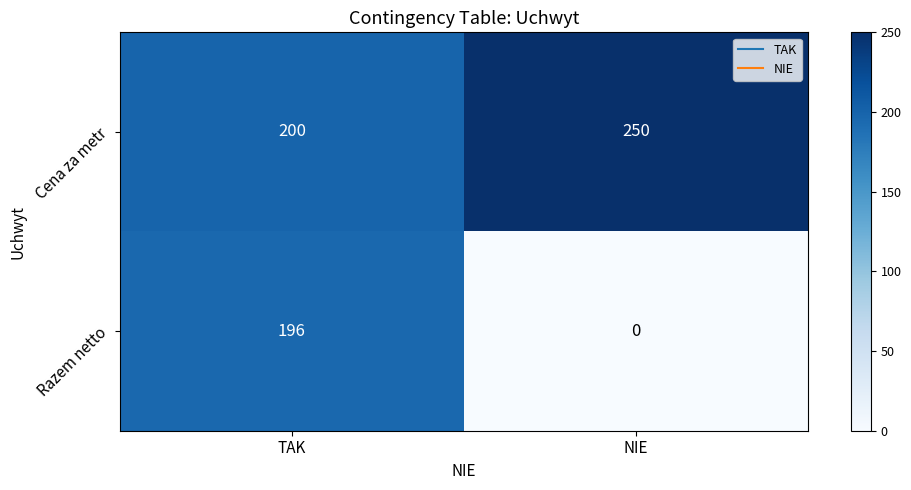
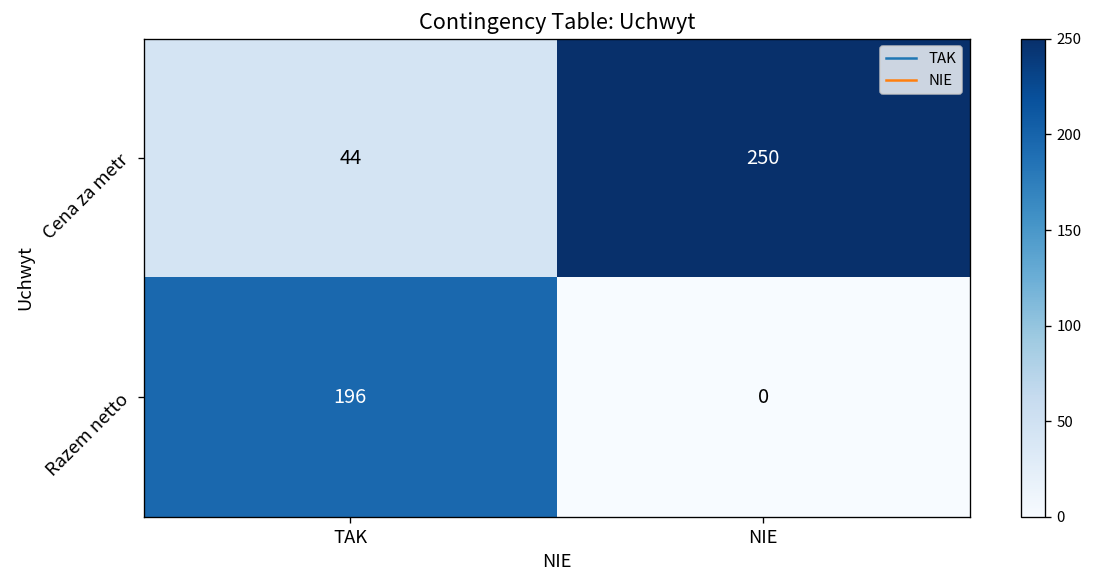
  {
    "Cena za metr": {
-     "TAK": 200,
+     "TAK": 44,
      "NIE": 250
    },
    "Razem netto": {
      "TAK": 196,
      "NIE": 0
    }
  }
